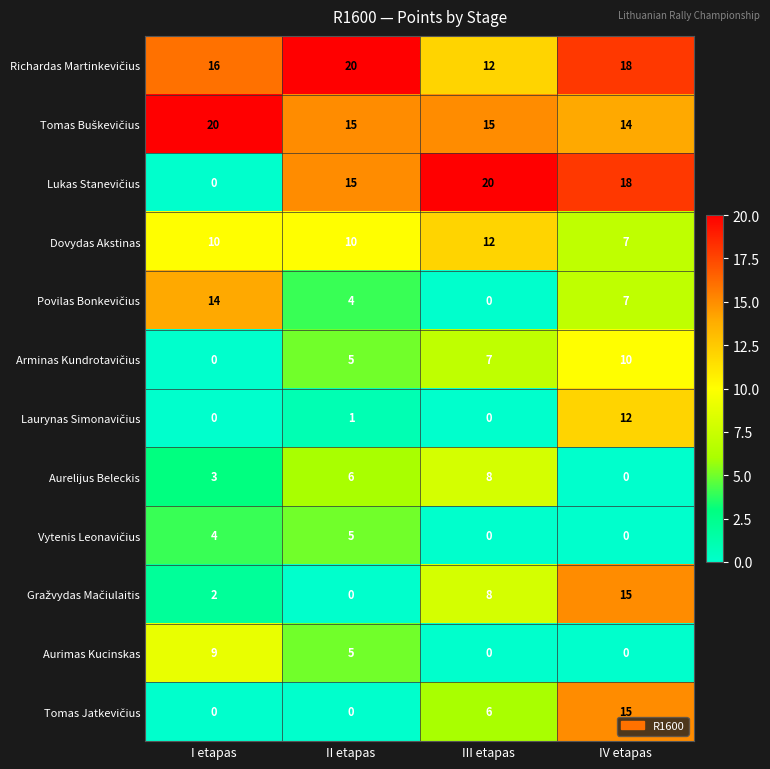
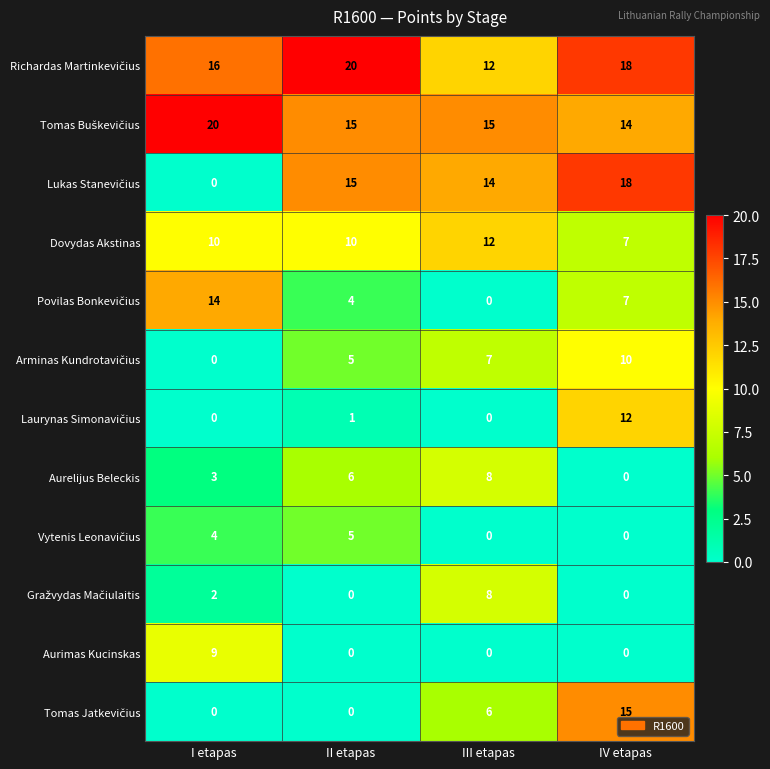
  {
    "Richardas Martinkevičius": {
      "I etapas": 16,
      "II etapas": 20,
      "III etapas": 12,
      "IV etapas": 18
    },
    "Tomas Buškevičius": {
      "I etapas": 20,
      "II etapas": 15,
      "III etapas": 15,
      "IV etapas": 14
    },
    "Lukas Stanevičius": {
      "I etapas": 0,
      "II etapas": 15,
-     "III etapas": 20,
+     "III etapas": 14,
      "IV etapas": 18
    },
    "Dovydas Akstinas": {
      "I etapas": 10,
      "II etapas": 10,
      "III etapas": 12,
      "IV etapas": 7
    },
    "Povilas Bonkevičius": {
      "I etapas": 14,
      "II etapas": 4,
      "III etapas": 0,
      "IV etapas": 7
    },
    "Arminas Kundrotavičius": {
      "I etapas": 0,
      "II etapas": 5,
      "III etapas": 7,
      "IV etapas": 10
    },
    "Laurynas Simonavičius": {
      "I etapas": 0,
      "II etapas": 1,
      "III etapas": 0,
      "IV etapas": 12
    },
    "Aurelijus Beleckis": {
      "I etapas": 3,
      "II etapas": 6,
      "III etapas": 8,
      "IV etapas": 0
    },
    "Vytenis Leonavičius": {
      "I etapas": 4,
      "II etapas": 5,
      "III etapas": 0,
      "IV etapas": 0
    },
    "Gražvydas Mačiulaitis": {
      "I etapas": 2,
      "II etapas": 0,
      "III etapas": 8,
-     "IV etapas": 15
+     "IV etapas": 0
    },
    "Aurimas Kucinskas": {
      "I etapas": 9,
-     "II etapas": 5,
+     "II etapas": 0,
      "III etapas": 0,
      "IV etapas": 0
    },
    "Tomas Jatkevičius": {
      "I etapas": 0,
      "II etapas": 0,
      "III etapas": 6
    }
  }
